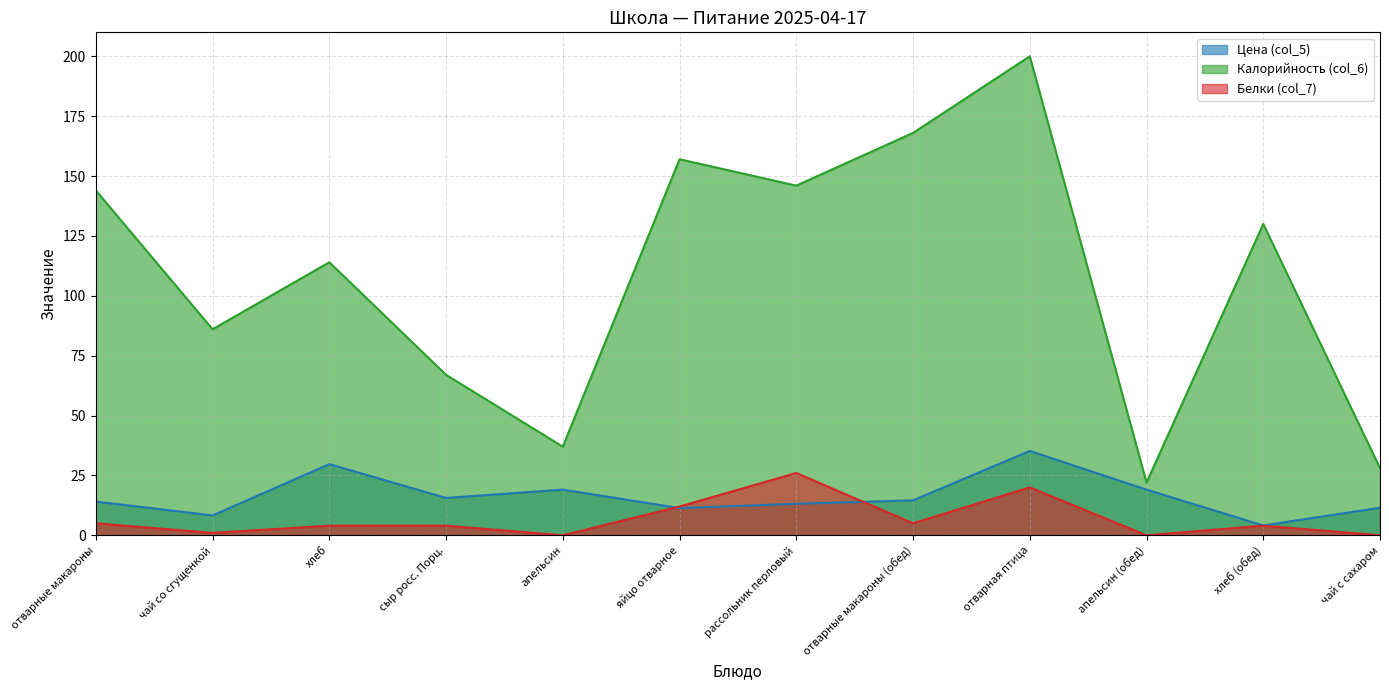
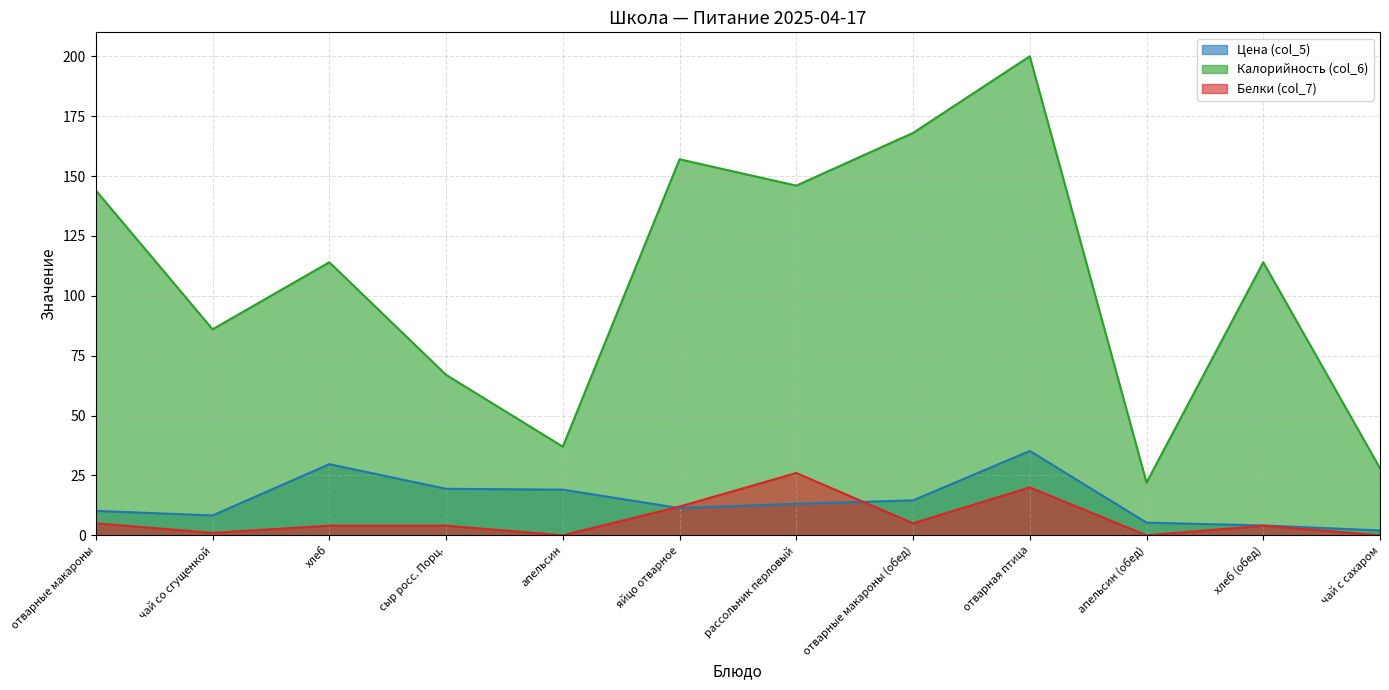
  {
    "Цена (col_5)": {
-     "отварные макароны": 14,
+     "отварные макароны": 10,
      "чай со сгущенкой": 8,
      "хлеб": 30,
-     "сыр росс. Порц.": 16,
+     "сыр росс. Порц.": 19,
      "апельсин": 19,
      "рассольник перловый": 13,
      "отварные макароны (обед)": 15,
      "отварная птица": 35,
-     "апельсин (обед)": 19,
-     "чай с сахаром": 12
+     "апельсин (обед)": 5,
+     "чай с сахаром": 2
    },
    "Калорийность (col_6)": {
      "отварные макароны": 144,
      "чай со сгущенкой": 86,
      "хлеб": 114,
      "сыр росс. Порц.": 67,
      "апельсин": 37,
      "яйцо отварное": 157,
      "рассольник перловый": 146,
      "отварные макароны (обед)": 168,
      "отварная птица": 200,
      "апельсин (обед)": 22,
-     "хлеб (обед)": 130,
+     "хлеб (обед)": 114,
      "чай с сахаром": 28
    },
    "Белки (col_7)": {
      "отварные макароны": 5,
      "чай со сгущенкой": 1,
      "хлеб": 4,
      "сыр росс. Порц.": 4,
      "апельсин": 0,
      "рассольник перловый": 26,
      "отварные макароны (обед)": 5,
      "отварная птица": 20,
      "апельсин (обед)": 0,
      "чай с сахаром": 0
    }
  }
